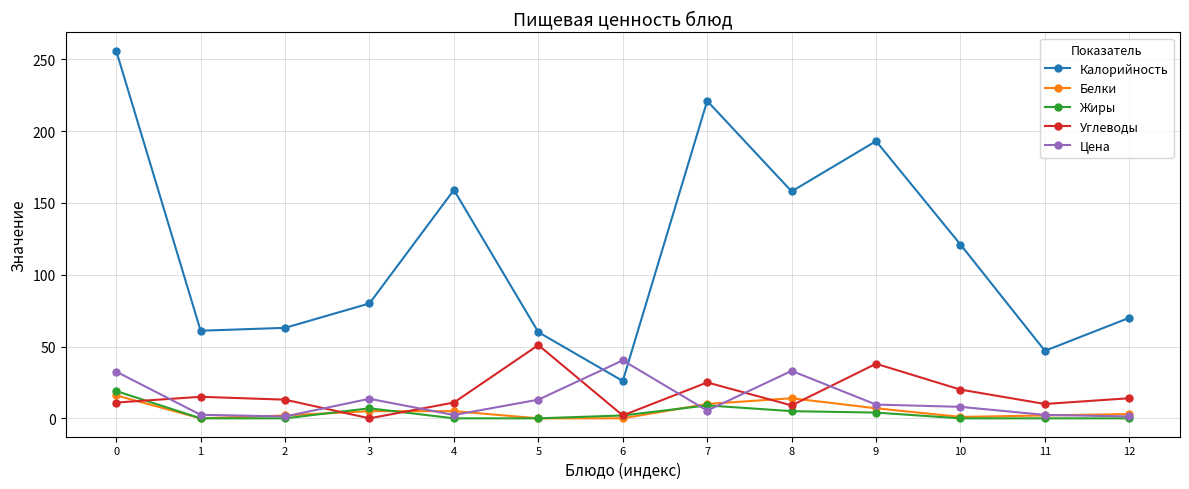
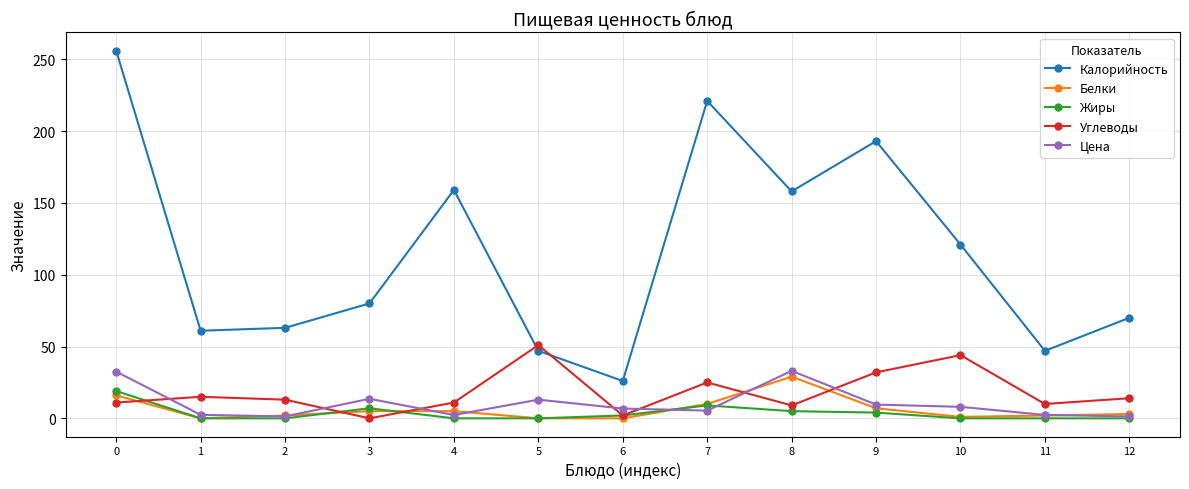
  {
    "Калорийность": {
      "0": 256,
      "1": 61,
      "2": 63,
      "3": 80,
      "4": 159,
-     "5": 60,
+     "5": 47,
      "6": 26,
      "7": 221,
      "8": 158,
      "9": 193,
      "10": 121,
      "11": 47,
      "12": 70
    },
    "Белки": {
      "0": 16,
      "3": 5,
      "4": 5,
      "6": 0,
-     "8": 14,
+     "8": 29,
      "9": 7
    },
    "Жиры": {
      "0": 19,
      "3": 7,
      "4": 0,
      "8": 5,
      "9": 4,
      "11": 0
    },
    "Углеводы": {
      "0": 11,
      "1": 15,
      "2": 13,
      "3": 0,
      "4": 11,
      "5": 51,
      "7": 25,
      "8": 9,
-     "9": 38,
-     "10": 20,
+     "9": 32,
+     "10": 44,
      "11": 10,
      "12": 14
    },
    "Цена": {
      "0": 33,
      "1": 2,
      "3": 14,
      "4": 2,
      "5": 13,
-     "6": 40,
+     "6": 7,
      "7": 5,
      "8": 33,
      "9": 10,
      "10": 8
    }
  }
